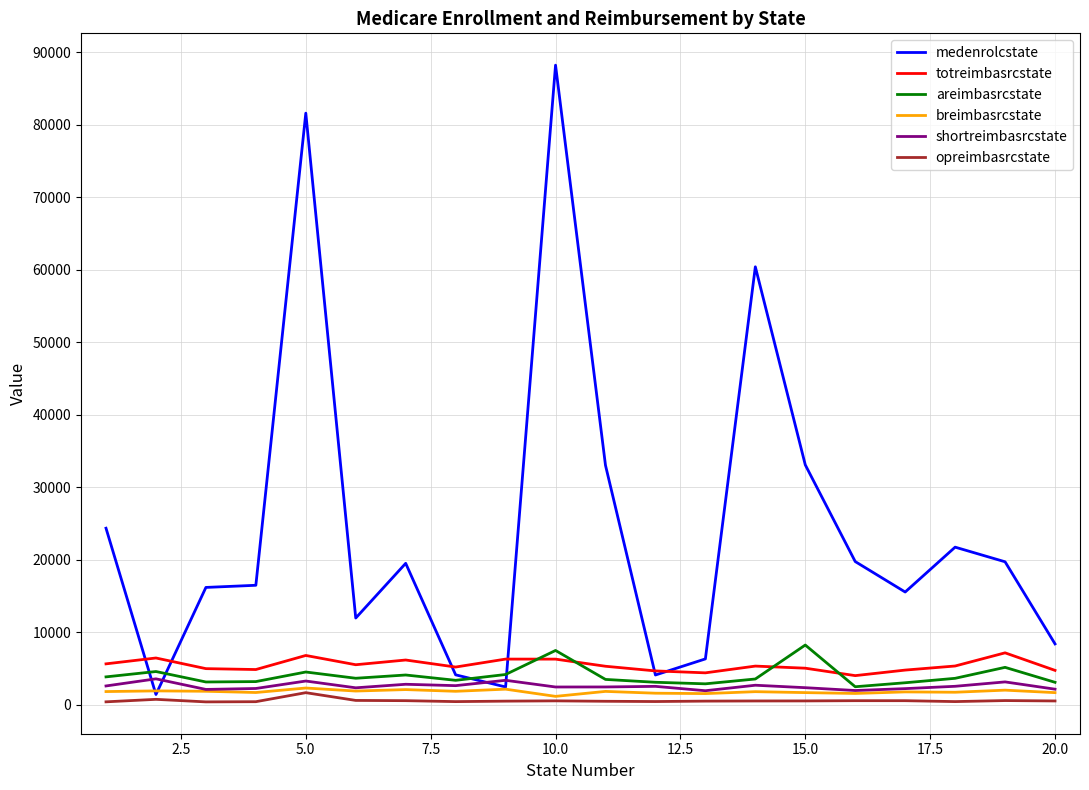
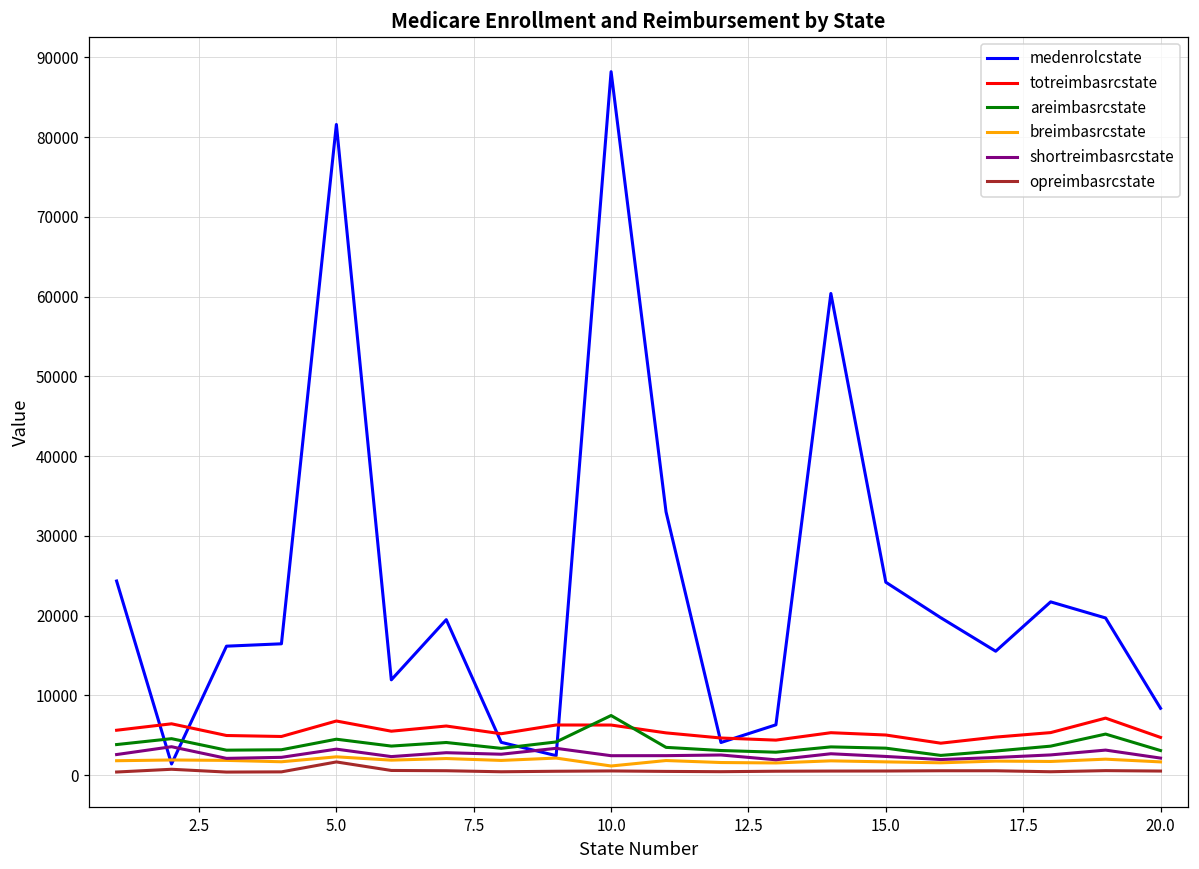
  {
    "medenrolcstate": {
      "5.0": 82000,
      "10.0": 88000,
-     "15.0": 33000,
+     "15.0": 24000,
      "20.0": 8000
    },
    "totreimbasrcstate": {
      "5.0": 7000,
      "10.0": 6000,
      "15.0": 5000,
      "20.0": 5000
    },
    "areimbasrcstate": {
      "5.0": 4000,
      "10.0": 7000,
-     "15.0": 8000,
+     "15.0": 3000,
      "20.0": 3000
    },
    "breimbasrcstate": {
      "5.0": 2000,
      "10.0": 1000,
      "15.0": 2000,
      "20.0": 2000
    },
    "shortreimbasrcstate": {
      "5.0": 3000,
      "10.0": 2000,
      "15.0": 2000,
      "20.0": 2000
    },
    "opreimbasrcstate": {
      "5.0": 2000,
      "10.0": 1000,
      "15.0": 1000,
      "20.0": 0
    }
  }
